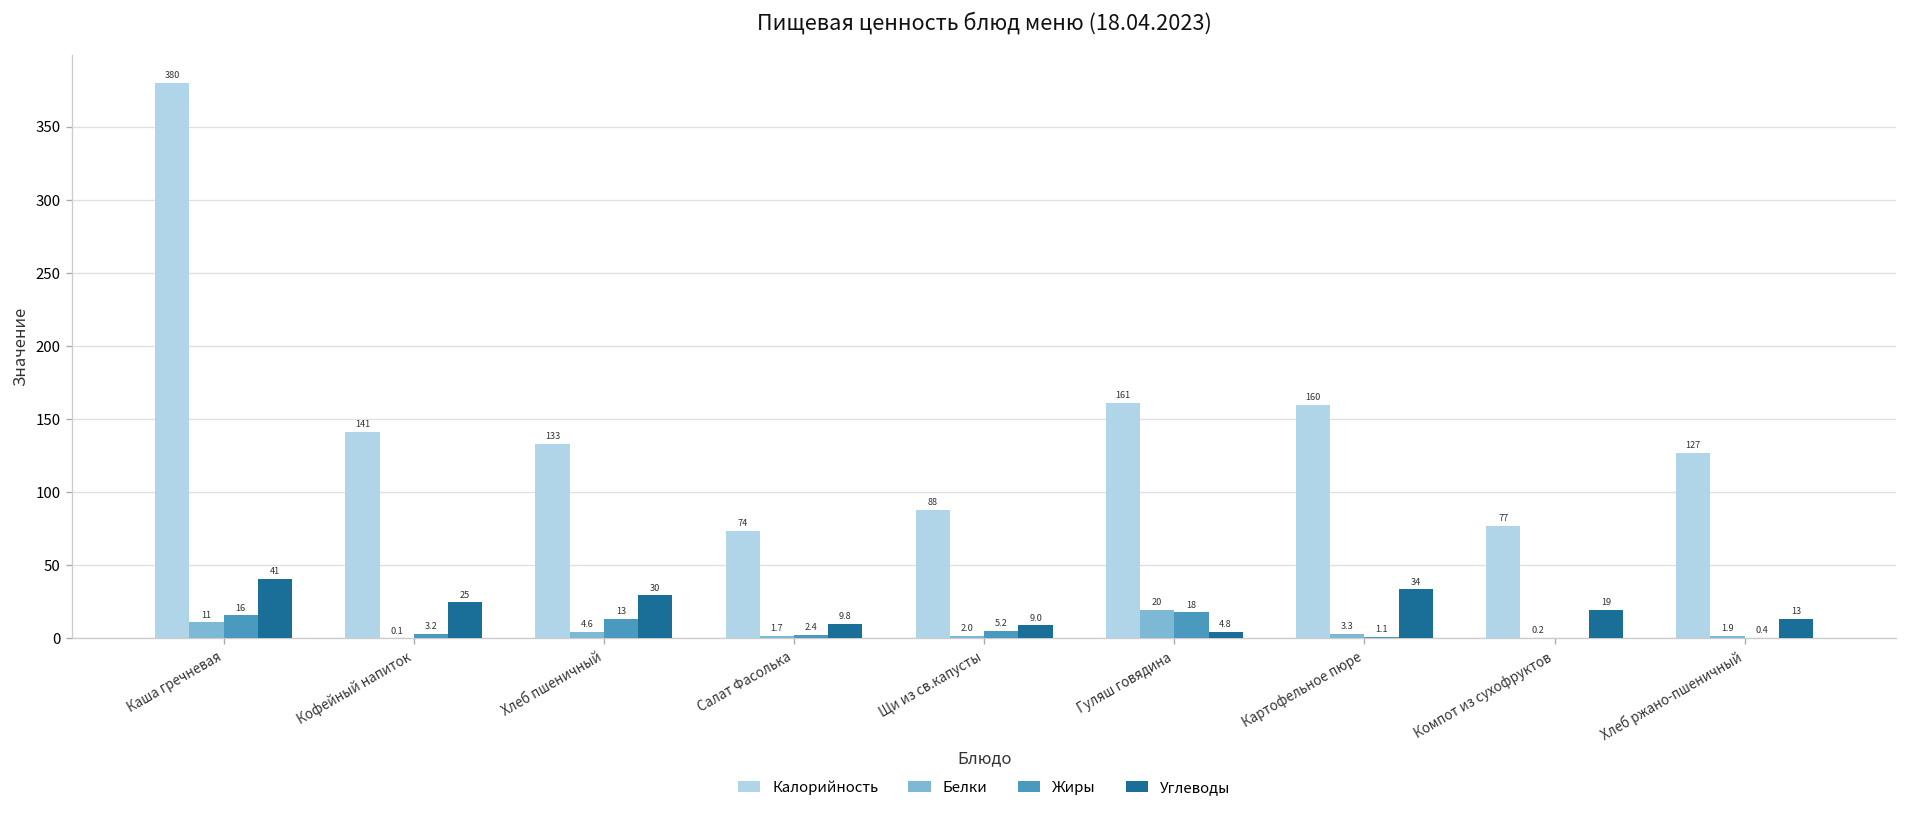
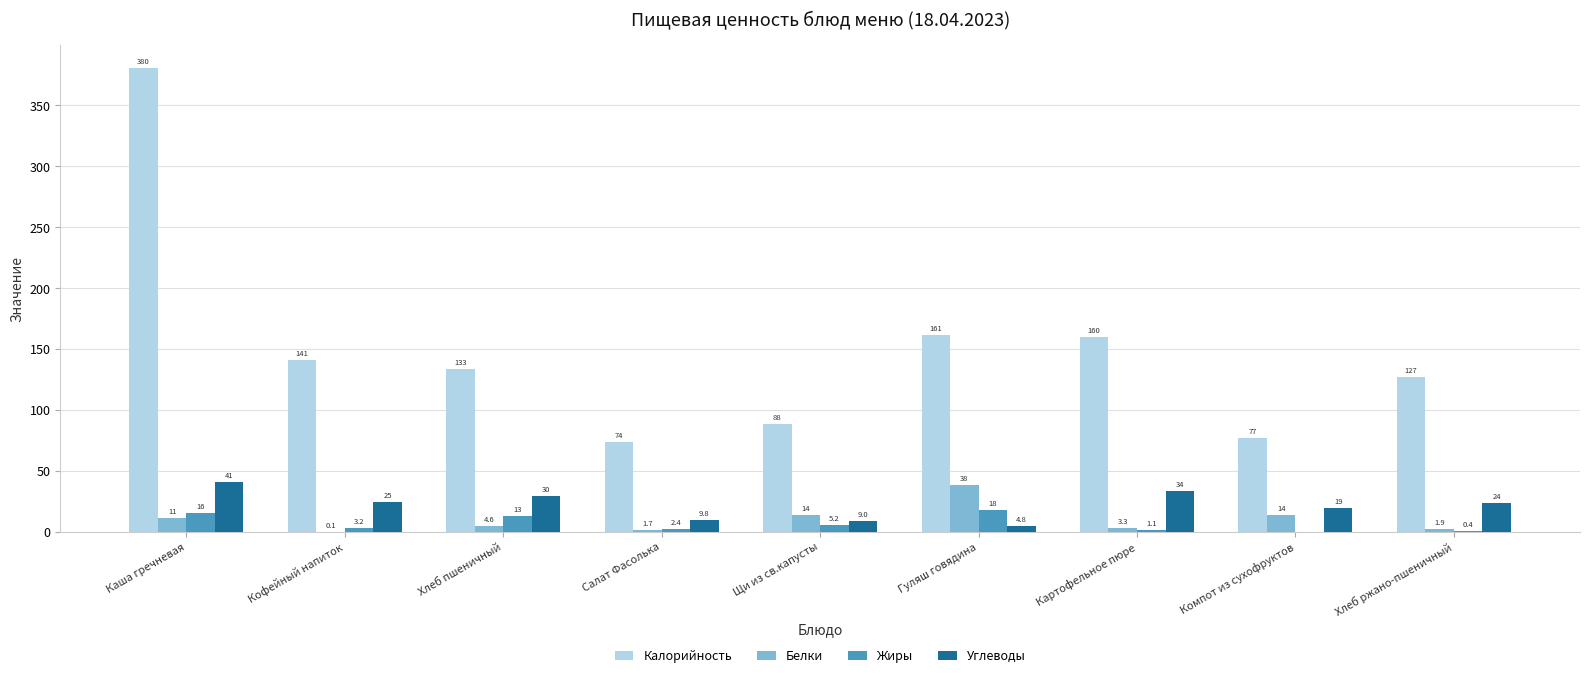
  {
    "Калорийность": {
      "Каша гречневая": 380,
      "Кофейный напиток": 141,
      "Хлеб пшеничный": 133,
      "Салат Фасолька": 74,
      "Щи из св.капусты": 88,
      "Гуляш говядина": 161,
      "Картофельное пюре": 160,
      "Компот из сухофруктов": 77,
      "Хлеб ржано-пшеничный": 127
    },
    "Белки": {
      "Каша гречневая": 11,
      "Кофейный напиток": 0.1,
      "Хлеб пшеничный": 4.6,
      "Салат Фасолька": 1.7,
-     "Щи из св.капусты": 2.0,
-     "Гуляш говядина": 20,
+     "Щи из св.капусты": 14,
+     "Гуляш говядина": 38,
      "Картофельное пюре": 3.3,
-     "Компот из сухофруктов": 0.2,
+     "Компот из сухофруктов": 14,
      "Хлеб ржано-пшеничный": 1.9
    },
    "Жиры": {
      "Каша гречневая": 16,
      "Кофейный напиток": 3.2,
      "Хлеб пшеничный": 13,
      "Салат Фасолька": 2.4,
      "Щи из св.капусты": 5.2,
      "Гуляш говядина": 18,
      "Картофельное пюре": 1.1,
      "Хлеб ржано-пшеничный": 0.4
    },
    "Углеводы": {
      "Каша гречневая": 41,
      "Кофейный напиток": 25,
      "Хлеб пшеничный": 30,
      "Салат Фасолька": 9.8,
      "Щи из св.капусты": 9.0,
      "Гуляш говядина": 4.8,
      "Картофельное пюре": 34,
      "Компот из сухофруктов": 19,
-     "Хлеб ржано-пшеничный": 13
+     "Хлеб ржано-пшеничный": 24
    }
  }
